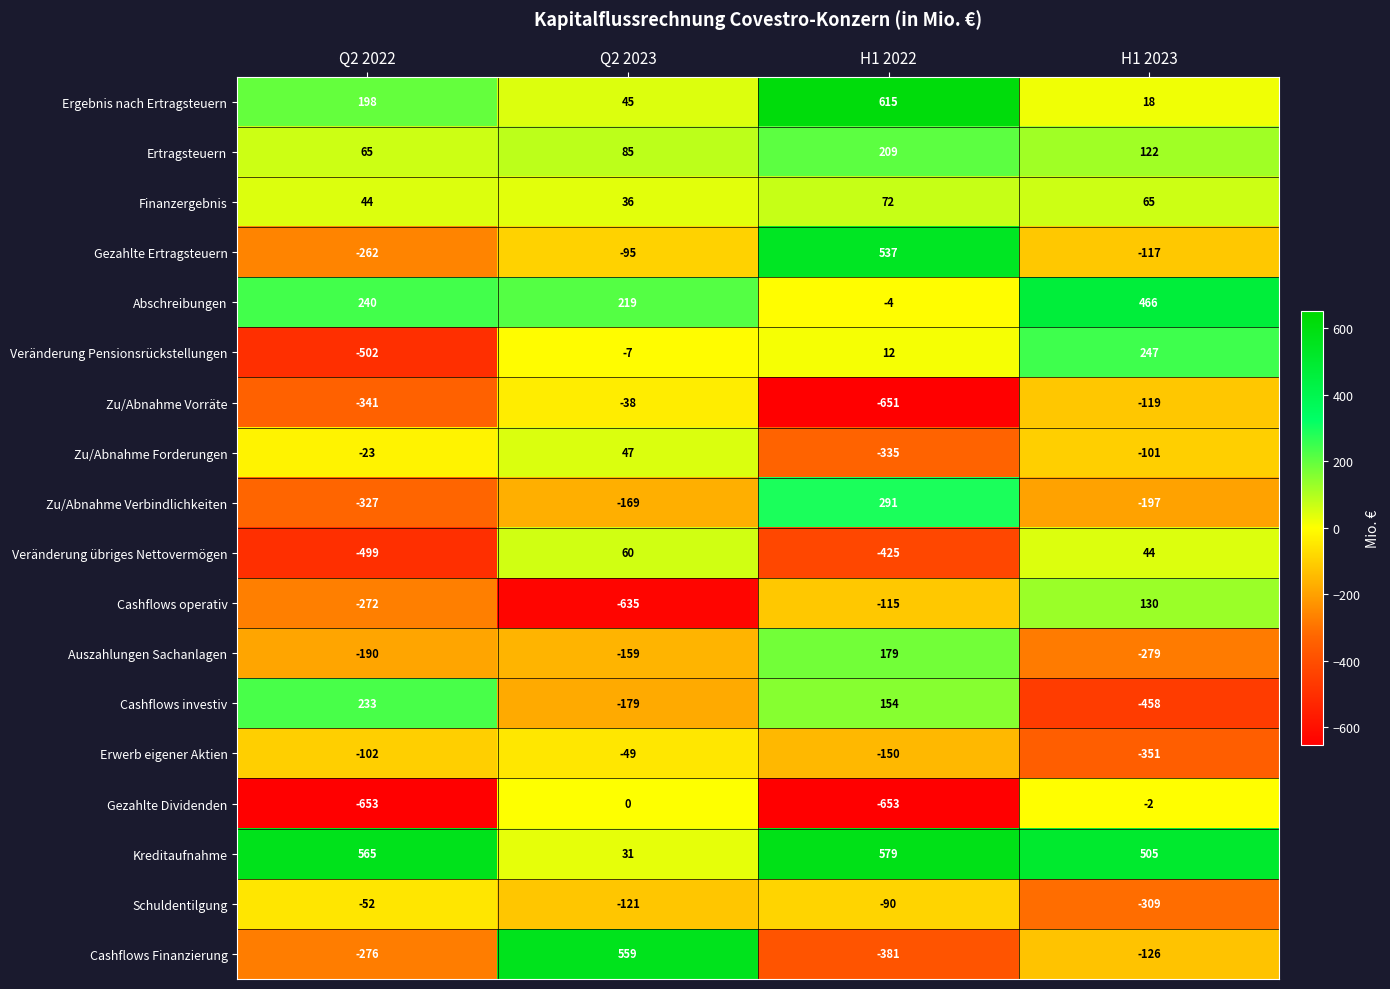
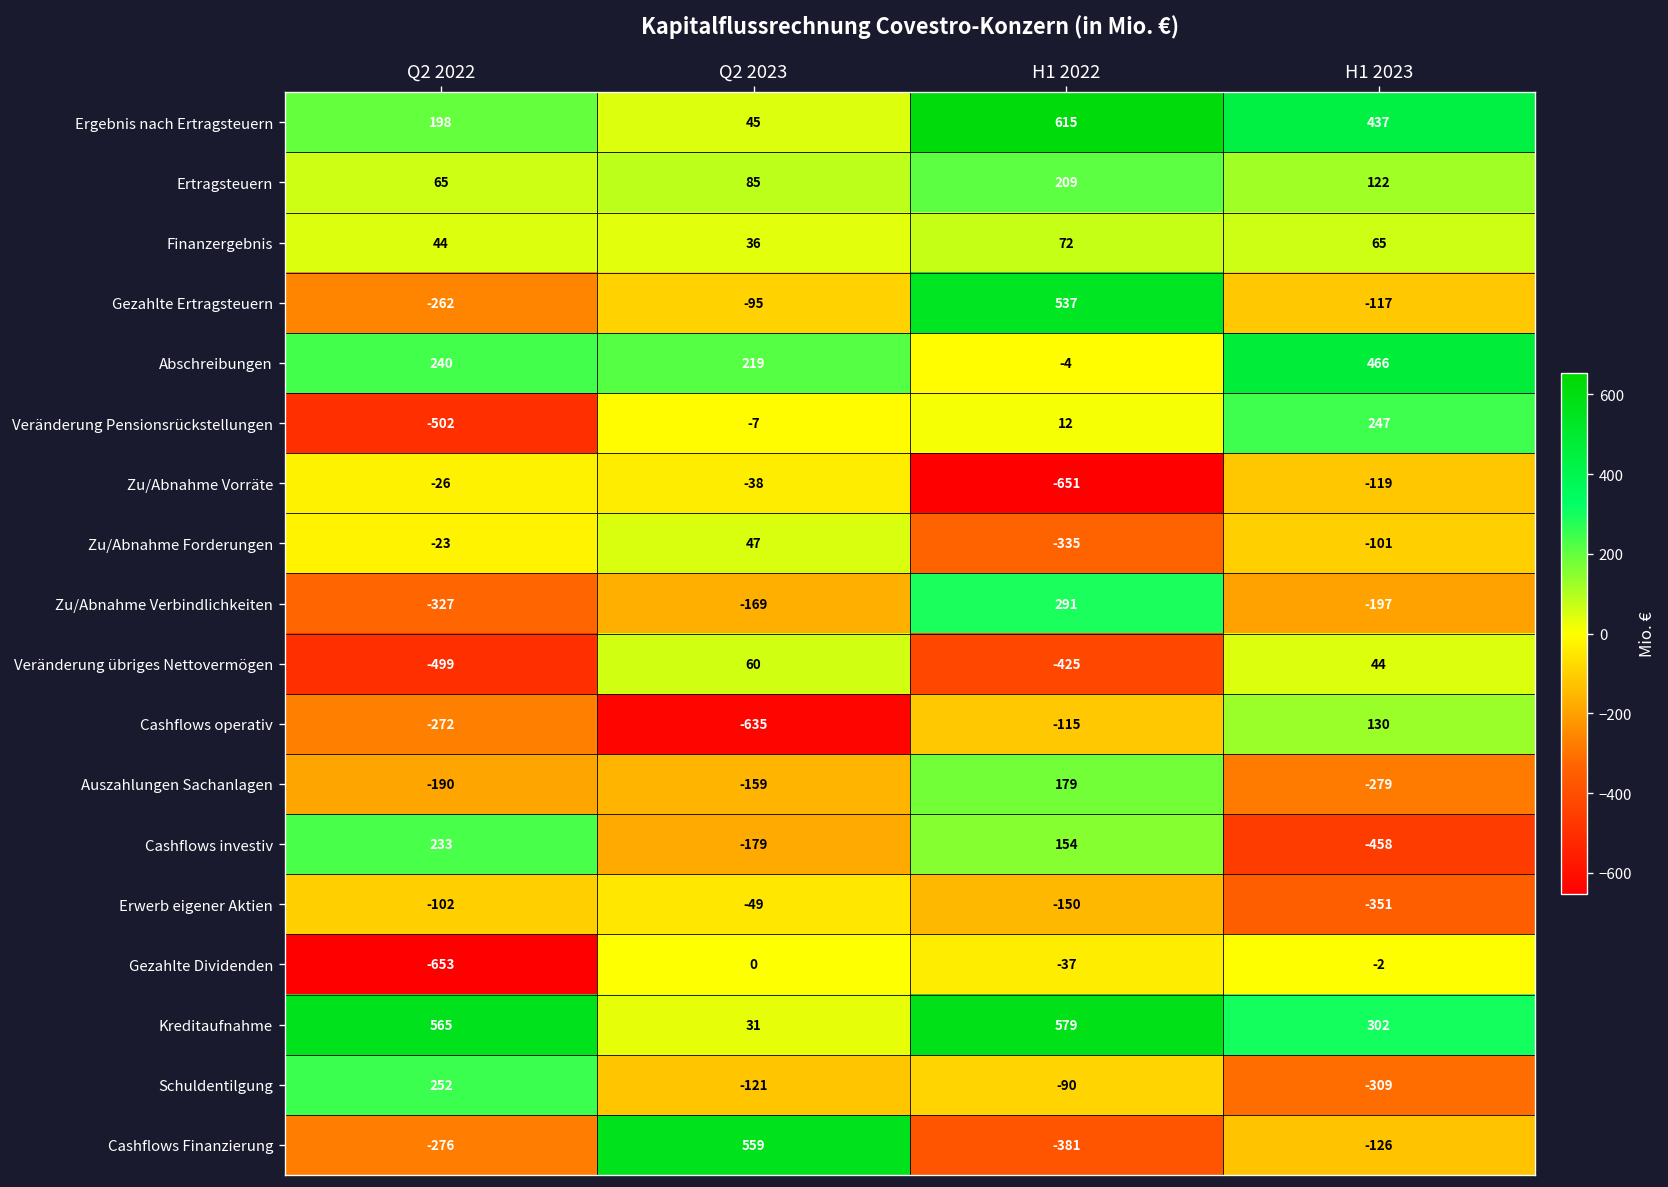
  {
    "Ergebnis nach Ertragsteuern": {
      "Q2 2022": 198,
      "Q2 2023": 45,
      "H1 2022": 615,
-     "H1 2023": 18
+     "H1 2023": 437
    },
    "Ertragsteuern": {
      "Q2 2022": 65,
      "Q2 2023": 85,
      "H1 2022": 209,
      "H1 2023": 122
    },
    "Finanzergebnis": {
      "Q2 2022": 44,
      "Q2 2023": 36,
      "H1 2022": 72,
      "H1 2023": 65
    },
    "Gezahlte Ertragsteuern": {
      "Q2 2022": -262,
      "Q2 2023": -95,
      "H1 2022": 537,
      "H1 2023": -117
    },
    "Abschreibungen": {
      "Q2 2022": 240,
      "Q2 2023": 219,
      "H1 2022": -4,
      "H1 2023": 466
    },
    "Veränderung Pensionsrückstellungen": {
      "Q2 2022": -502,
      "Q2 2023": -7,
      "H1 2022": 12,
      "H1 2023": 247
    },
    "Zu/Abnahme Vorräte": {
-     "Q2 2022": -341,
+     "Q2 2022": -26,
      "Q2 2023": -38,
      "H1 2022": -651,
      "H1 2023": -119
    },
    "Zu/Abnahme Forderungen": {
      "Q2 2022": -23,
      "Q2 2023": 47,
      "H1 2022": -335,
      "H1 2023": -101
    },
    "Zu/Abnahme Verbindlichkeiten": {
      "Q2 2022": -327,
      "Q2 2023": -169,
      "H1 2022": 291,
      "H1 2023": -197
    },
    "Veränderung übriges Nettovermögen": {
      "Q2 2022": -499,
      "Q2 2023": 60,
      "H1 2022": -425,
      "H1 2023": 44
    },
    "Cashflows operativ": {
      "Q2 2022": -272,
      "Q2 2023": -635,
      "H1 2022": -115,
      "H1 2023": 130
    },
    "Auszahlungen Sachanlagen": {
      "Q2 2022": -190,
      "Q2 2023": -159,
      "H1 2022": 179,
      "H1 2023": -279
    },
    "Cashflows investiv": {
      "Q2 2022": 233,
      "Q2 2023": -179,
      "H1 2022": 154,
      "H1 2023": -458
    },
    "Erwerb eigener Aktien": {
      "Q2 2022": -102,
      "Q2 2023": -49,
      "H1 2022": -150,
      "H1 2023": -351
    },
    "Gezahlte Dividenden": {
      "Q2 2022": -653,
      "Q2 2023": 0,
-     "H1 2022": -653,
+     "H1 2022": -37,
      "H1 2023": -2
    },
    "Kreditaufnahme": {
      "Q2 2022": 565,
      "Q2 2023": 31,
      "H1 2022": 579,
-     "H1 2023": 505
+     "H1 2023": 302
    },
    "Schuldentilgung": {
-     "Q2 2022": -52,
+     "Q2 2022": 252,
      "Q2 2023": -121,
      "H1 2022": -90,
      "H1 2023": -309
    },
    "Cashflows Finanzierung": {
      "Q2 2022": -276,
      "Q2 2023": 559,
      "H1 2022": -381,
      "H1 2023": -126
    }
  }
